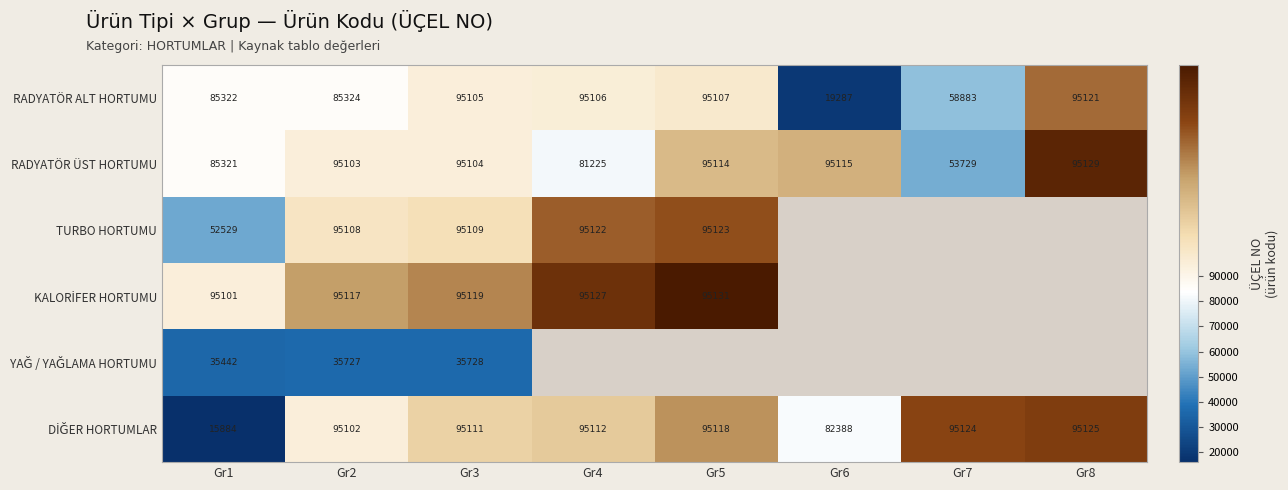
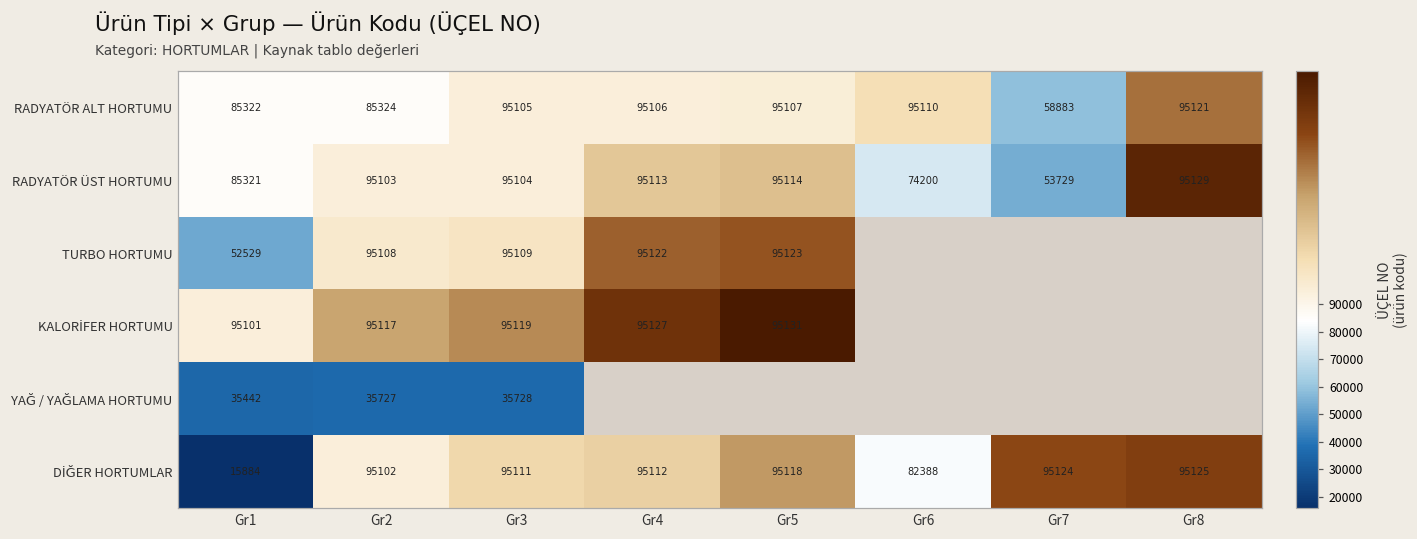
  {
    "RADYATÖR ALT HORTUMU": {
      "Gr1": 85322,
      "Gr2": 85324,
      "Gr3": 95105,
      "Gr4": 95106,
      "Gr5": 95107,
-     "Gr6": 19287,
+     "Gr6": 95110,
      "Gr7": 58883,
      "Gr8": 95121
    },
    "RADYATÖR ÜST HORTUMU": {
      "Gr1": 85321,
      "Gr2": 95103,
      "Gr3": 95104,
-     "Gr4": 81225,
+     "Gr4": 95113,
      "Gr5": 95114,
-     "Gr6": 95115,
+     "Gr6": 74200,
      "Gr7": 53729,
      "Gr8": 95129
    },
    "TURBO HORTUMU": {
      "Gr1": 52529,
      "Gr2": 95108,
      "Gr3": 95109,
      "Gr4": 95122,
      "Gr5": 95123
    },
    "KALORİFER HORTUMU": {
      "Gr1": 95101,
      "Gr2": 95117,
      "Gr3": 95119,
      "Gr4": 95127
    },
    "YAĞ / YAĞLAMA HORTUMU": {
      "Gr1": 35442,
      "Gr2": 35727,
      "Gr3": 35728
    },
    "DİĞER HORTUMLAR": {
      "Gr1": 15884,
      "Gr2": 95102,
      "Gr3": 95111,
      "Gr4": 95112,
      "Gr5": 95118,
      "Gr6": 82388,
      "Gr7": 95124,
      "Gr8": 95125
    }
  }
